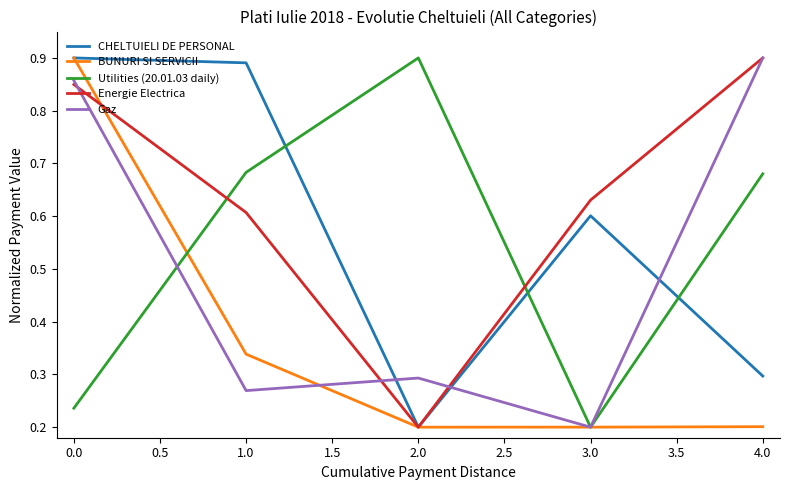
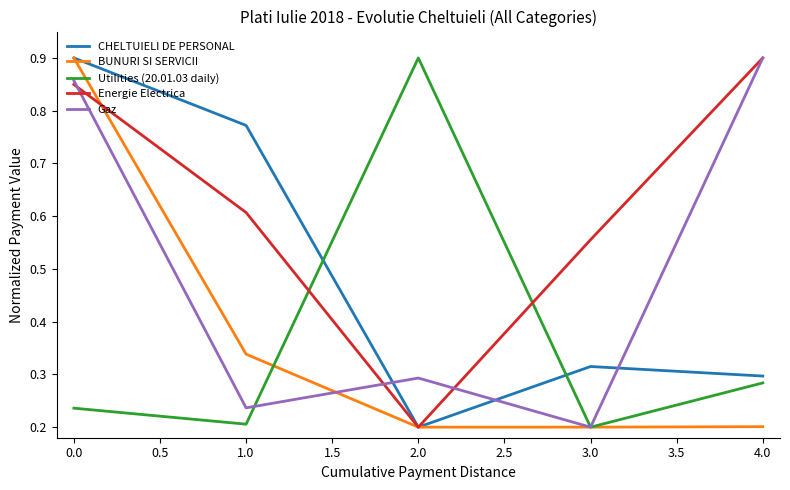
  {
    "CHELTUIELI DE PERSONAL": {
-     "1.0": 0.89,
-     "3.0": 0.60,
+     "1.0": 0.77,
+     "3.0": 0.31,
      "4.0": 0.30
    },
    "BUNURI SI SERVICII": {
      "1.0": 0.34,
      "4.0": 0.20
    },
    "Utilities (20.01.03 daily)": {
      "0.0": 0.24,
-     "1.0": 0.68,
+     "1.0": 0.21,
      "2.0": 0.90,
-     "4.0": 0.68
+     "4.0": 0.28
    },
    "Energie Electrica": {
      "0.0": 0.85,
      "1.0": 0.61,
-     "3.0": 0.63
+     "3.0": 0.56
    },
    "Gaz": {
      "0.0": 0.86,
-     "1.0": 0.27,
+     "1.0": 0.24,
      "2.0": 0.29
    }
  }
